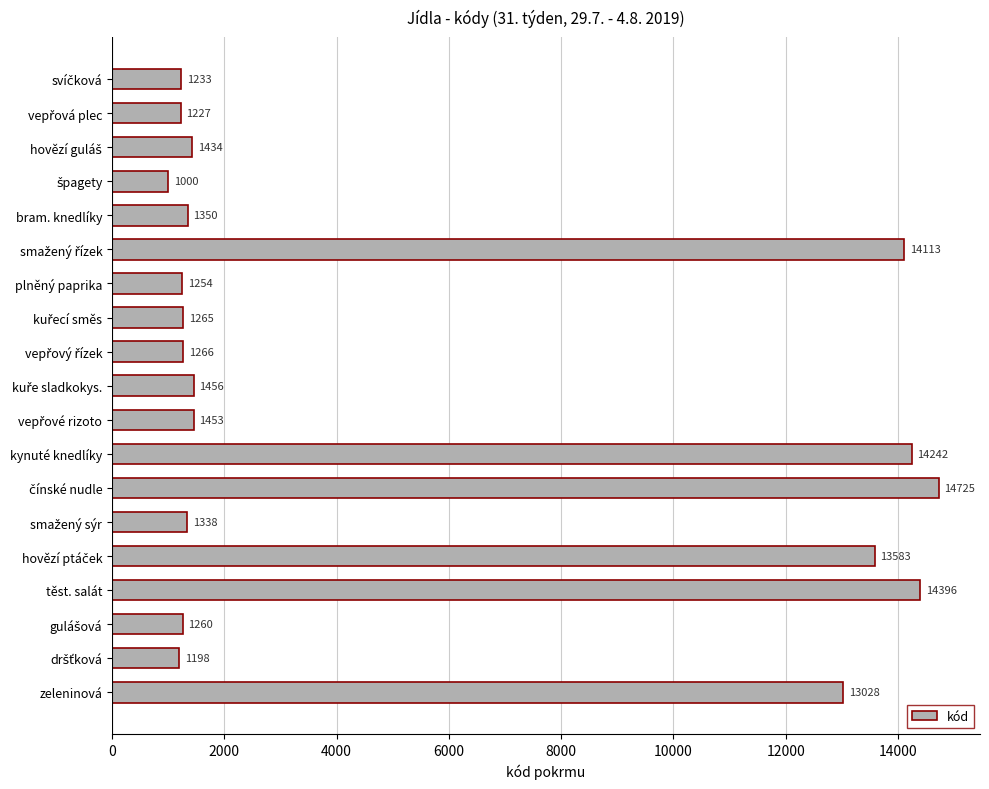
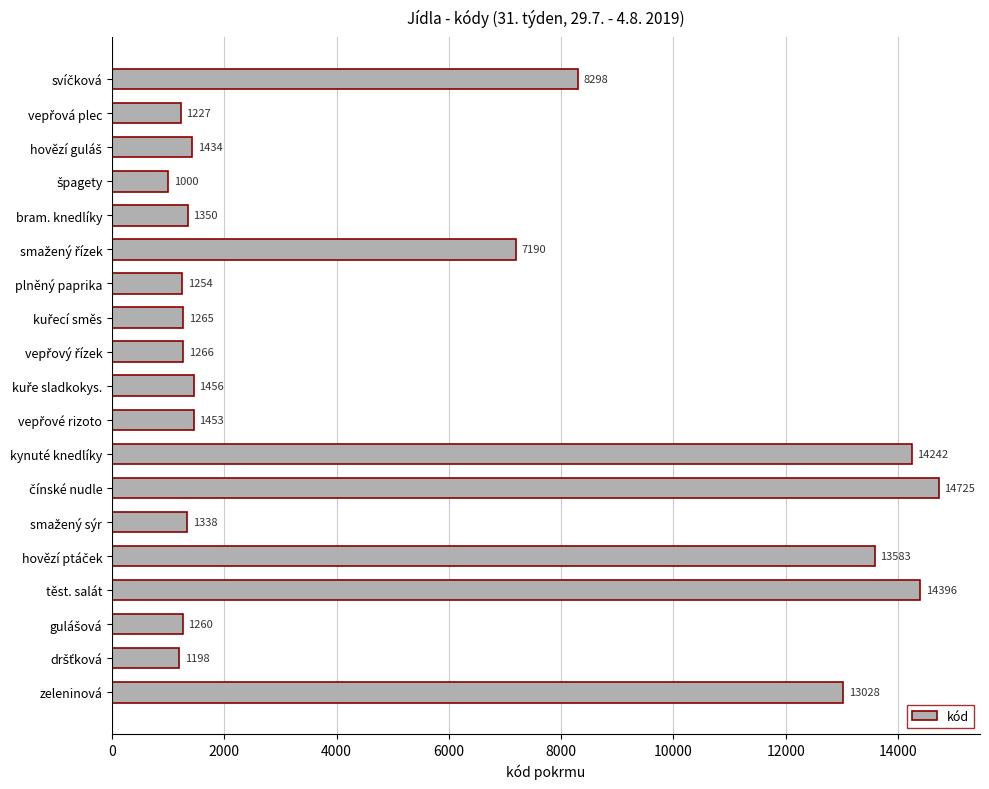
  {
-   "svíčková": 1233,
+   "svíčková": 8298,
    "vepřová plec": 1227,
    "hovězí guláš": 1434,
    "špagety": 1000,
    "bram. knedlíky": 1350,
-   "smažený řízek": 14113,
+   "smažený řízek": 7190,
    "plněný paprika": 1254,
    "kuřecí směs": 1265,
    "vepřový řízek": 1266,
    "kuře sladkokys.": 1456,
    "vepřové rizoto": 1453,
    "kynuté knedlíky": 14242,
    "čínské nudle": 14725,
    "smažený sýr": 1338,
    "hovězí ptáček": 13583,
    "těst. salát": 14396,
    "gulášová": 1260,
    "dršťková": 1198,
    "zeleninová": 13028
  }
